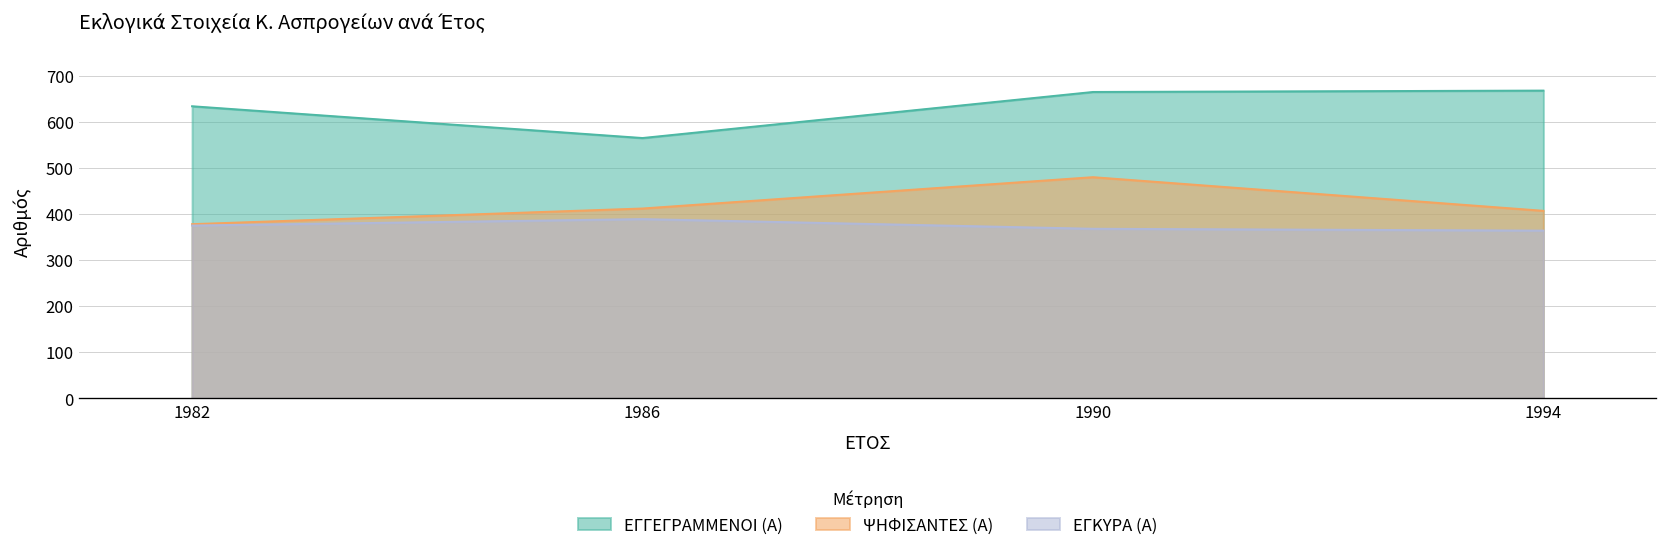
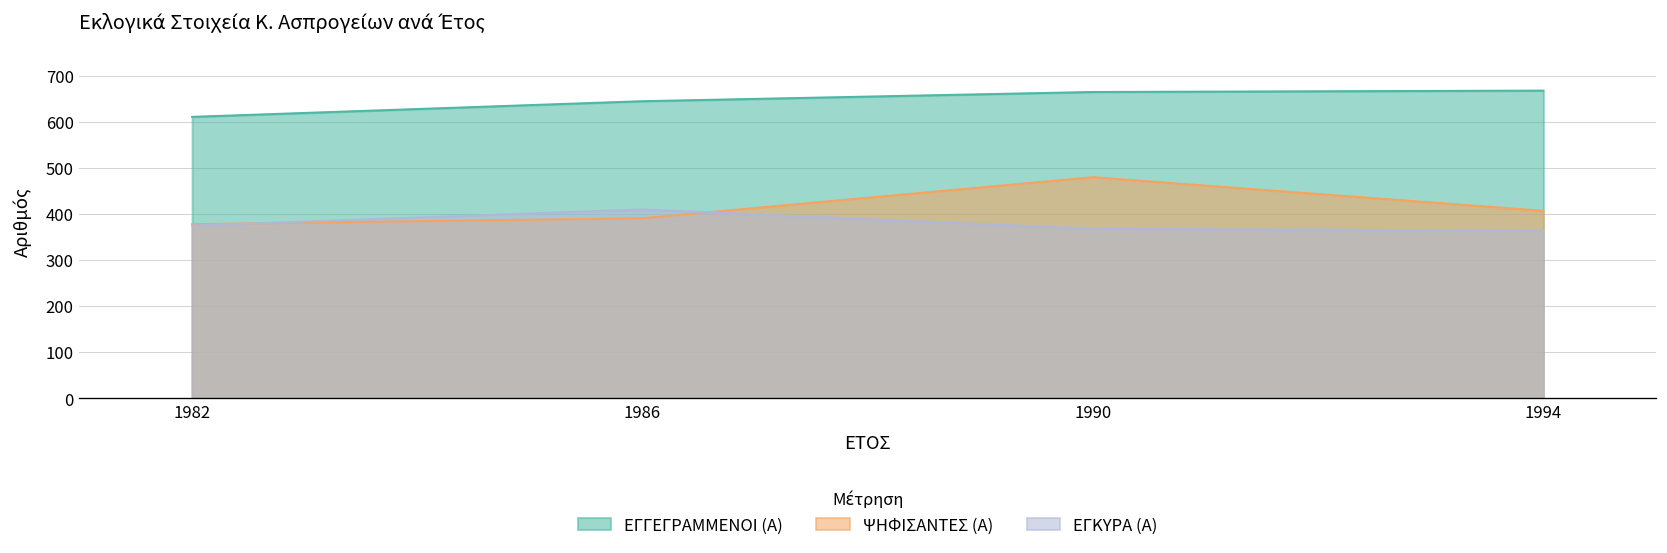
  {
    "ΕΓΓΕΓΡΑΜΜΕΝΟΙ (Α)": {
-     "1982": 630,
-     "1986": 570,
+     "1982": 610,
+     "1986": 650,
      "1990": 670,
      "1994": 670
    },
    "ΨΗΦΙΣΑΝΤΕΣ (Α)": {
-     "1986": 410,
+     "1986": 390,
      "1990": 480,
      "1994": 410
    },
    "ΕΓΚΥΡΑ (Α)": {
-     "1986": 390,
+     "1986": 410,
      "1990": 370,
      "1994": 360
    }
  }
